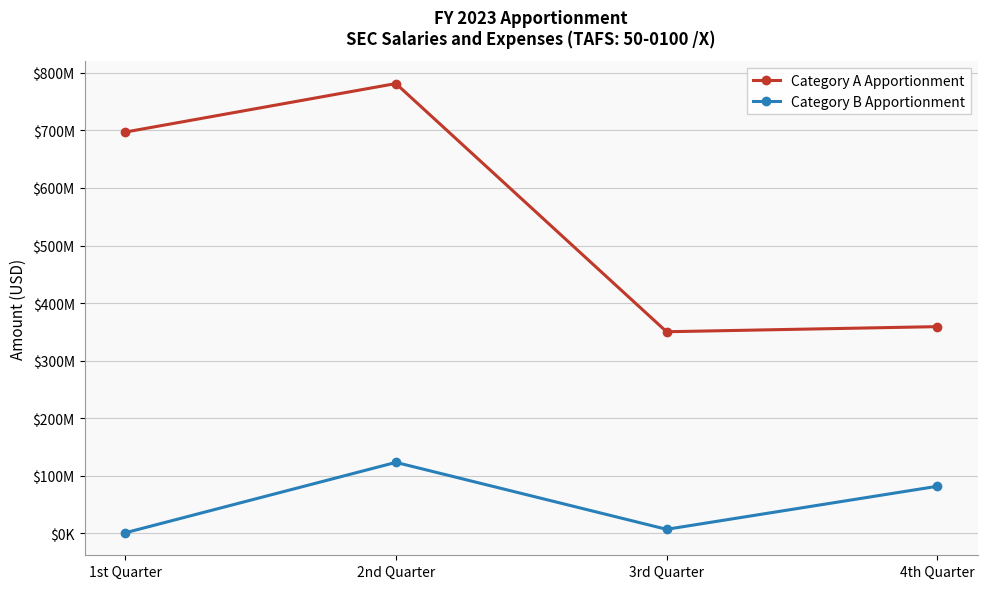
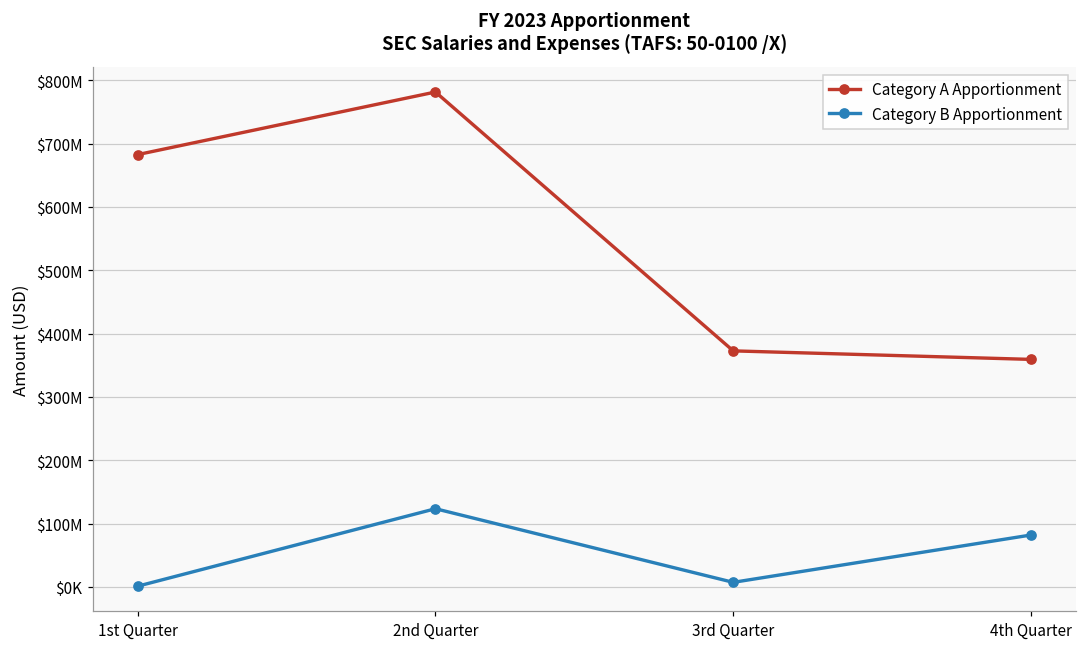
  {
    "Category A Apportionment": {
-     "1st Quarter": "$700000000",
+     "1st Quarter": "$680000000",
      "2nd Quarter": "$780000000",
-     "3rd Quarter": "$350000000",
+     "3rd Quarter": "$370000000",
      "4th Quarter": "$360000000"
    },
    "Category B Apportionment": {
      "1st Quarter": "$0",
      "2nd Quarter": "$120000000",
      "3rd Quarter": "$10000000",
      "4th Quarter": "$80000000"
    }
  }
